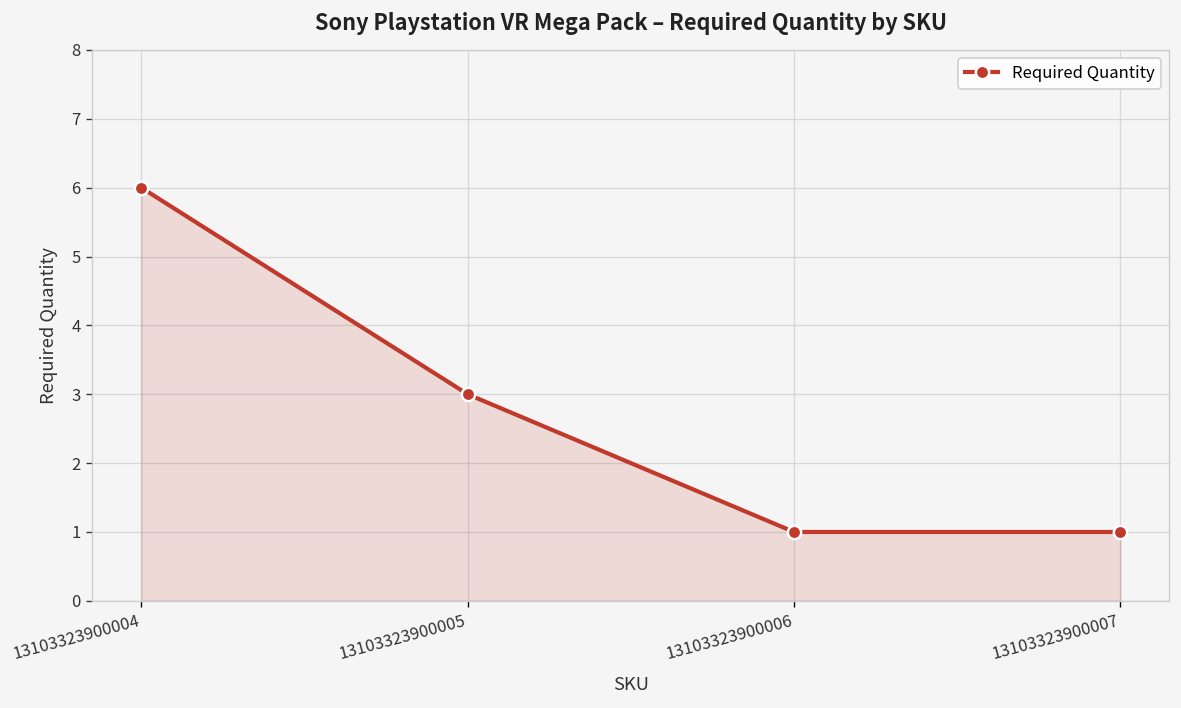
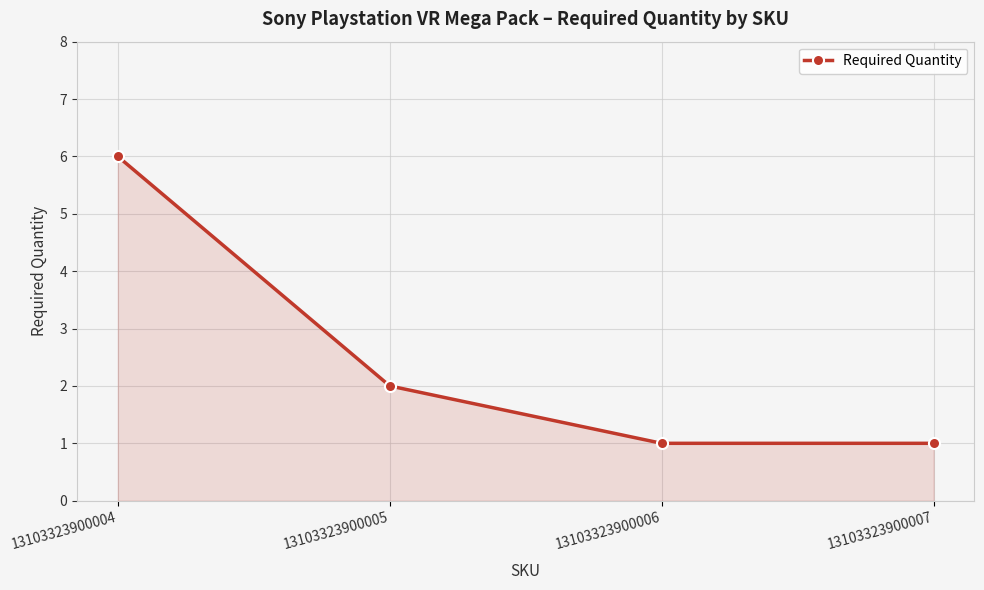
  {
    "13103323900004": 6,
-   "13103323900005": 3,
+   "13103323900005": 2,
    "13103323900006": 1,
    "13103323900007": 1
  }
